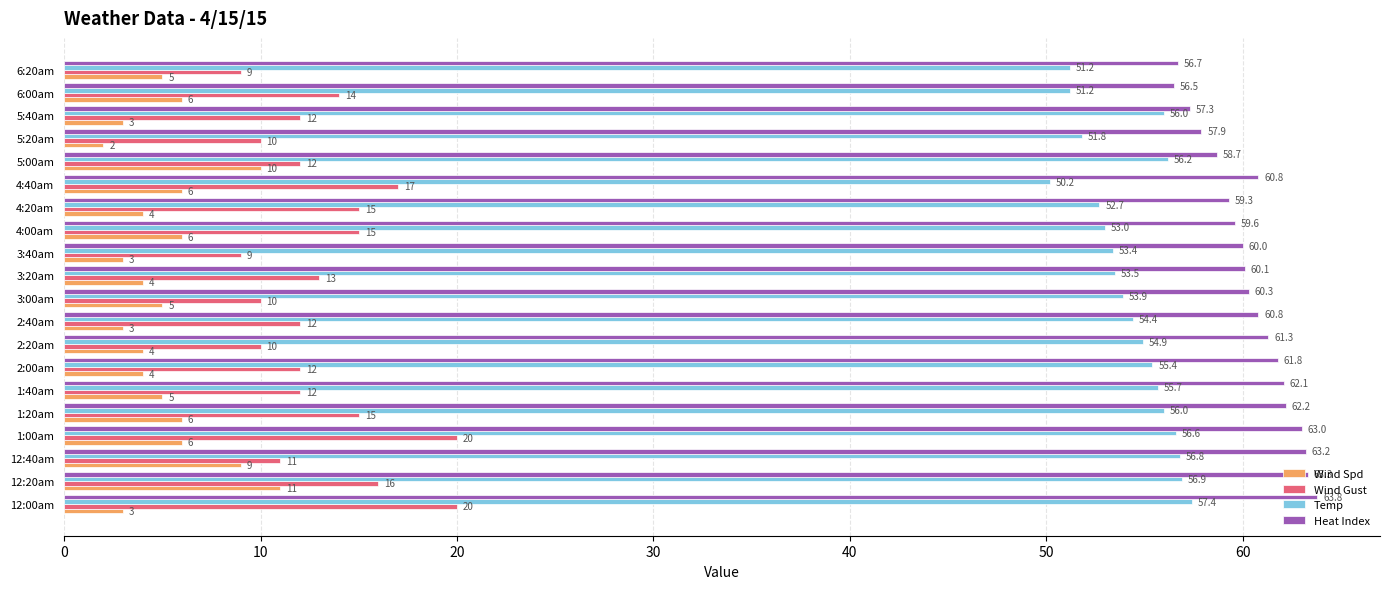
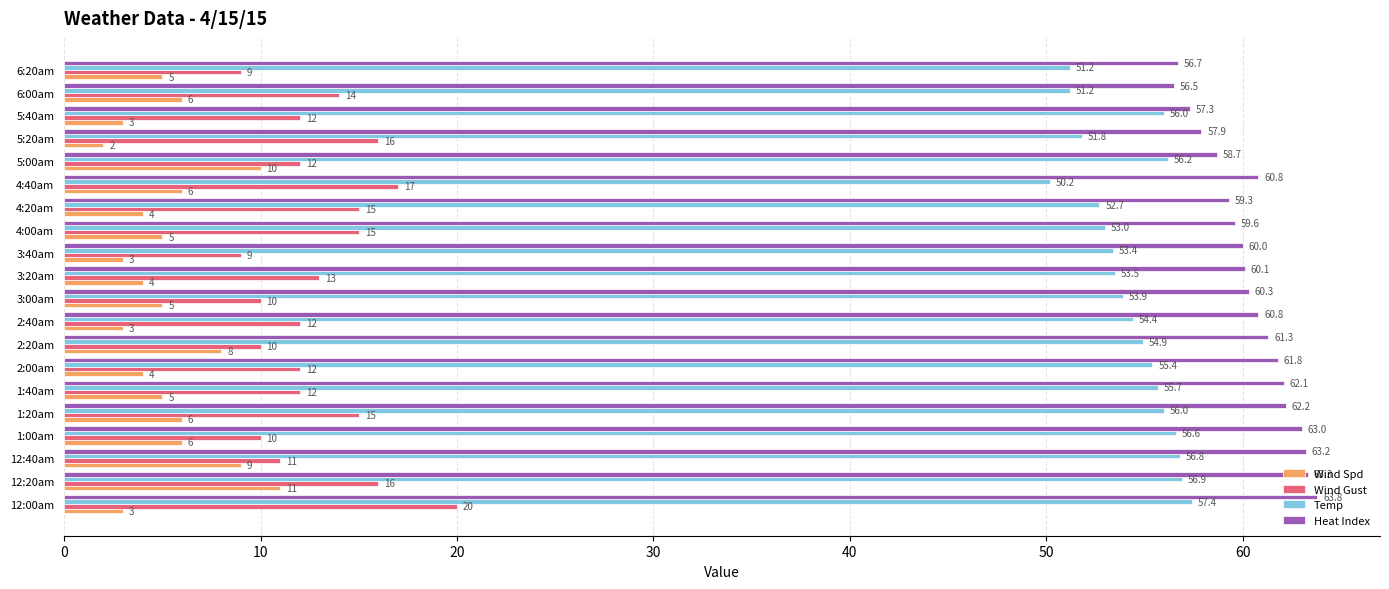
  {
    "Wind Spd": {
      "6:20am": 5,
      "6:00am": 6,
      "5:40am": 3,
      "5:20am": 2,
      "5:00am": 10,
      "4:40am": 6,
      "4:20am": 4,
-     "4:00am": 6,
+     "4:00am": 5,
      "3:40am": 3,
      "3:20am": 4,
      "3:00am": 5,
      "2:40am": 3,
-     "2:20am": 4,
+     "2:20am": 8,
      "2:00am": 4,
      "1:40am": 5,
      "1:20am": 6,
      "1:00am": 6,
      "12:40am": 9,
      "12:20am": 11,
      "12:00am": 3
    },
    "Wind Gust": {
      "6:20am": 9,
      "6:00am": 14,
      "5:40am": 12,
-     "5:20am": 10,
+     "5:20am": 16,
      "5:00am": 12,
      "4:40am": 17,
      "4:20am": 15,
      "4:00am": 15,
      "3:40am": 9,
      "3:20am": 13,
      "3:00am": 10,
      "2:40am": 12,
      "2:20am": 10,
      "2:00am": 12,
      "1:40am": 12,
      "1:20am": 15,
-     "1:00am": 20,
+     "1:00am": 10,
      "12:40am": 11,
      "12:20am": 16,
      "12:00am": 20
    },
    "Temp": {
      "6:20am": 51.2,
      "6:00am": 51.2,
      "5:40am": 56.0,
      "5:20am": 51.8,
      "5:00am": 56.2,
      "4:40am": 50.2,
      "4:20am": 52.7,
      "4:00am": 53.0,
      "3:40am": 53.4,
      "3:20am": 53.5,
      "3:00am": 53.9,
      "2:40am": 54.4,
      "2:20am": 54.9,
      "2:00am": 55.4,
      "1:40am": 55.7,
      "1:20am": 56.0,
      "1:00am": 56.6,
      "12:40am": 56.8,
      "12:20am": 56.9,
      "12:00am": 57.4
    },
    "Heat Index": {
      "6:20am": 56.7,
      "6:00am": 56.5,
      "5:40am": 57.3,
      "5:20am": 57.9,
      "5:00am": 58.7,
      "4:40am": 60.8,
      "4:20am": 59.3,
      "4:00am": 59.6,
      "3:40am": 60.0,
      "3:20am": 60.1,
      "3:00am": 60.3,
      "2:40am": 60.8,
      "2:20am": 61.3,
      "2:00am": 61.8,
      "1:40am": 62.1,
      "1:20am": 62.2,
      "1:00am": 63.0,
      "12:40am": 63.2,
      "12:20am": 63.3,
      "12:00am": 63.8
    }
  }
